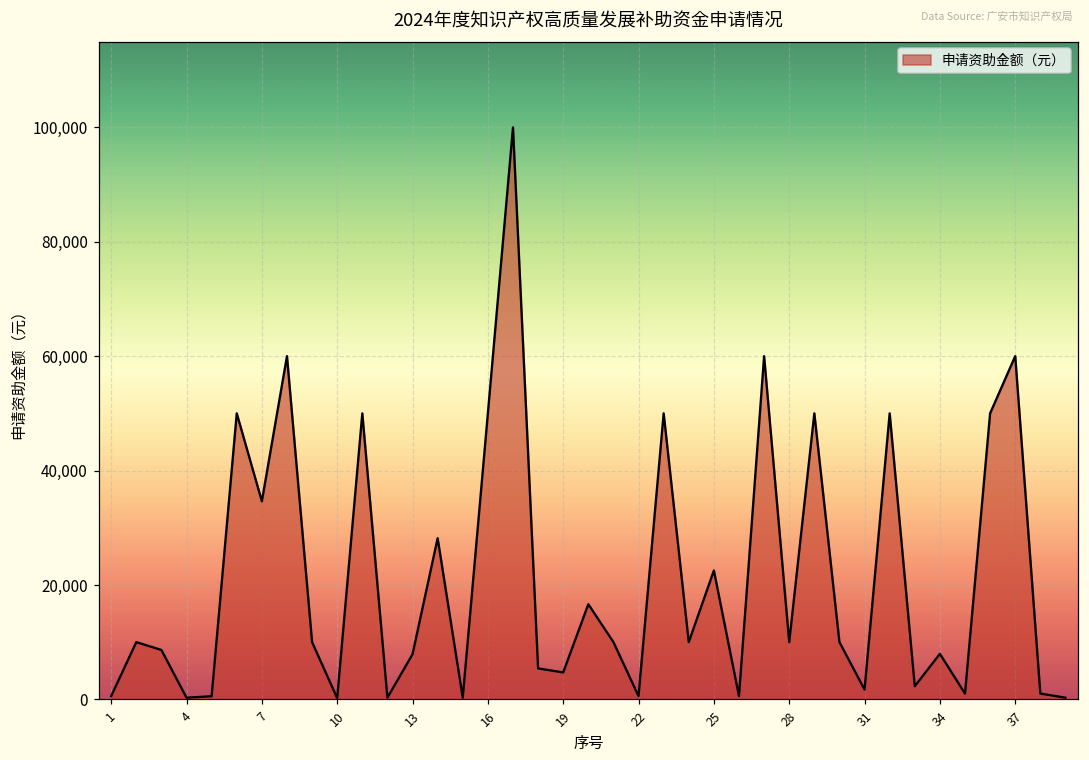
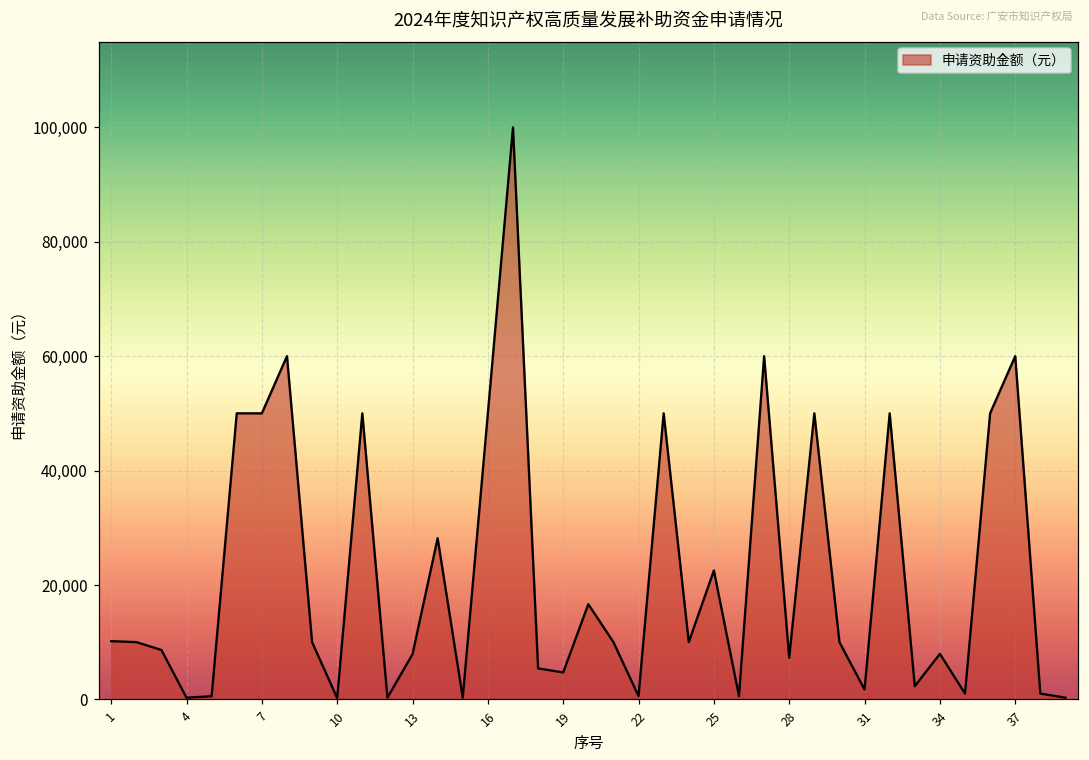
  {
-   "1": "1,000",
+   "1": "10,000",
    "4": "0",
-   "7": "35,000",
+   "7": "50,000",
    "10": "0",
    "13": "8,000",
    "16": "50,000",
    "19": "5,000",
    "22": "1,000",
    "25": "23,000",
-   "28": "10,000",
+   "28": "7,000",
    "31": "2,000",
    "34": "8,000",
    "37": "60,000"
  }
